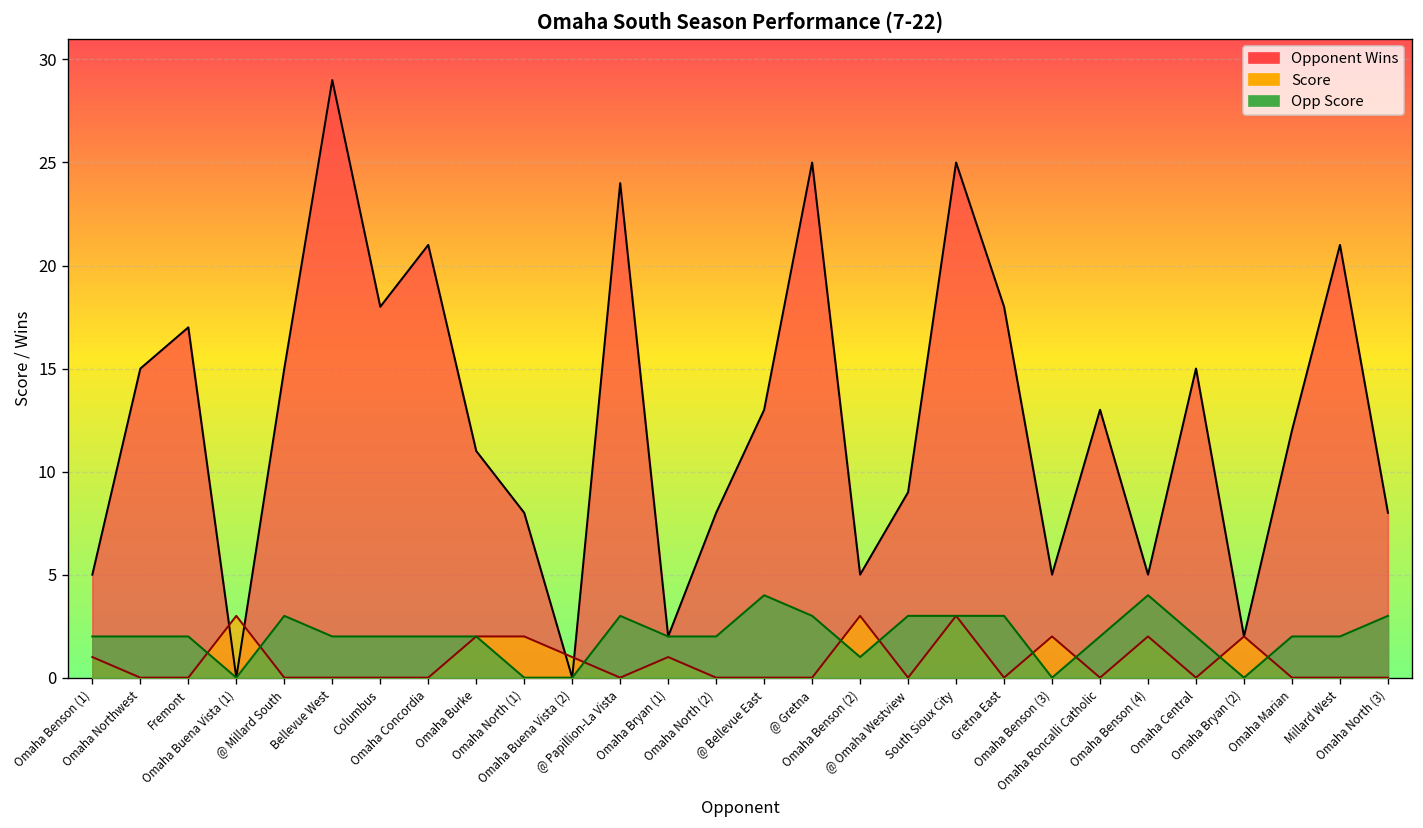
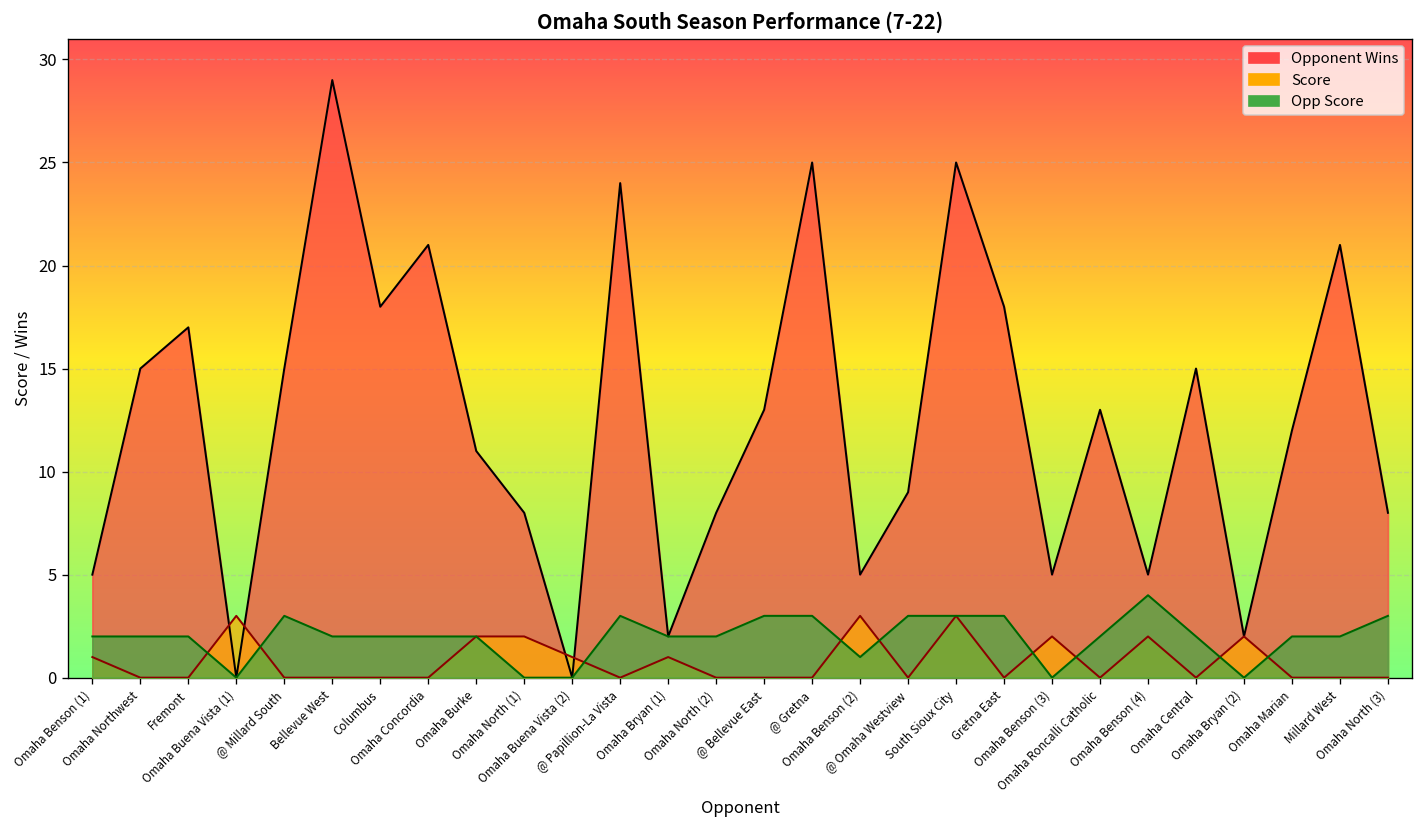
  {
    "Opponent Wins": {
      "Omaha Benson (1)": 5,
      "Omaha Northwest": 15,
      "Fremont": 17,
      "@ Millard South": 15,
      "Bellevue West": 29,
      "Columbus": 18,
      "Omaha Concordia": 21,
      "Omaha Burke": 11,
      "Omaha North (1)": 8,
      "@ Papillion-La Vista": 24,
      "Omaha North (2)": 8,
      "@ Bellevue East": 13,
      "@ Gretna": 25,
      "Omaha Benson (2)": 5,
      "@ Omaha Westview": 9,
      "South Sioux City": 25,
      "Gretna East": 18,
      "Omaha Benson (3)": 5,
      "Omaha Roncalli Catholic": 13,
      "Omaha Benson (4)": 5,
      "Omaha Central": 15,
      "Omaha Marian": 12,
      "Millard West": 21,
      "Omaha North (3)": 8
    },
    "Score": {
      "Omaha Benson (1)": 1,
      "Omaha Northwest": 0,
      "Fremont": 0,
      "Omaha Buena Vista (1)": 3,
      "@ Millard South": 0,
      "Bellevue West": 0,
      "Columbus": 0,
      "Omaha Concordia": 0,
      "Omaha North (1)": 2,
      "Omaha Buena Vista (2)": 1,
      "@ Papillion-La Vista": 0,
      "Omaha Bryan (1)": 1,
      "Omaha North (2)": 0,
      "@ Bellevue East": 0,
      "@ Gretna": 0,
      "Omaha Benson (2)": 3,
      "@ Omaha Westview": 0,
      "Gretna East": 0,
      "Omaha Benson (3)": 2,
      "Omaha Roncalli Catholic": 0,
      "Omaha Benson (4)": 2,
      "Omaha Central": 0,
      "Omaha Marian": 0,
      "Millard West": 0,
      "Omaha North (3)": 0
    },
    "Opp Score": {
      "Omaha Benson (1)": 2,
      "Omaha Northwest": 2,
      "Fremont": 2,
      "@ Millard South": 3,
      "Bellevue West": 2,
      "Columbus": 2,
      "Omaha Concordia": 2,
      "Omaha North (1)": 0,
      "@ Papillion-La Vista": 3,
      "Omaha North (2)": 2,
-     "@ Bellevue East": 4,
+     "@ Bellevue East": 3,
      "@ Gretna": 3,
      "Omaha Benson (2)": 1,
      "@ Omaha Westview": 3,
      "Gretna East": 3,
      "Omaha Benson (3)": 0,
      "Omaha Roncalli Catholic": 2,
      "Omaha Benson (4)": 4,
      "Omaha Central": 2,
      "Omaha Bryan (2)": 0,
      "Omaha Marian": 2,
      "Millard West": 2,
      "Omaha North (3)": 3
    }
  }
